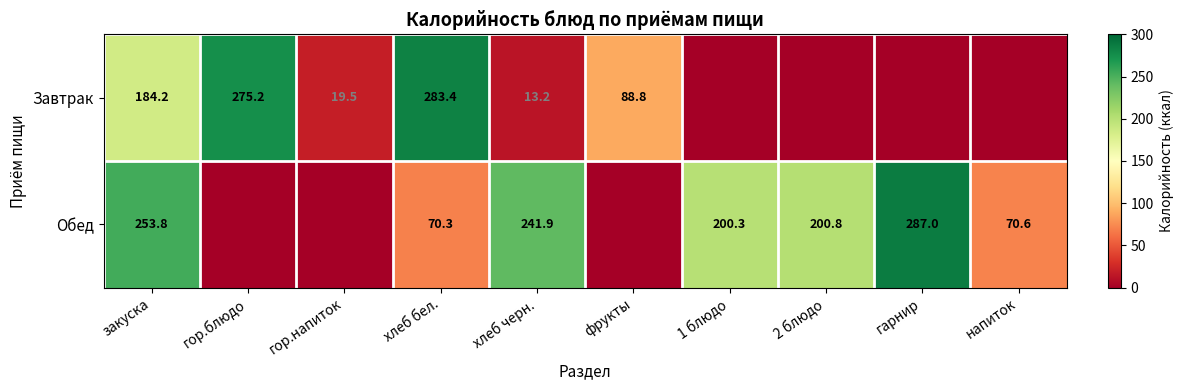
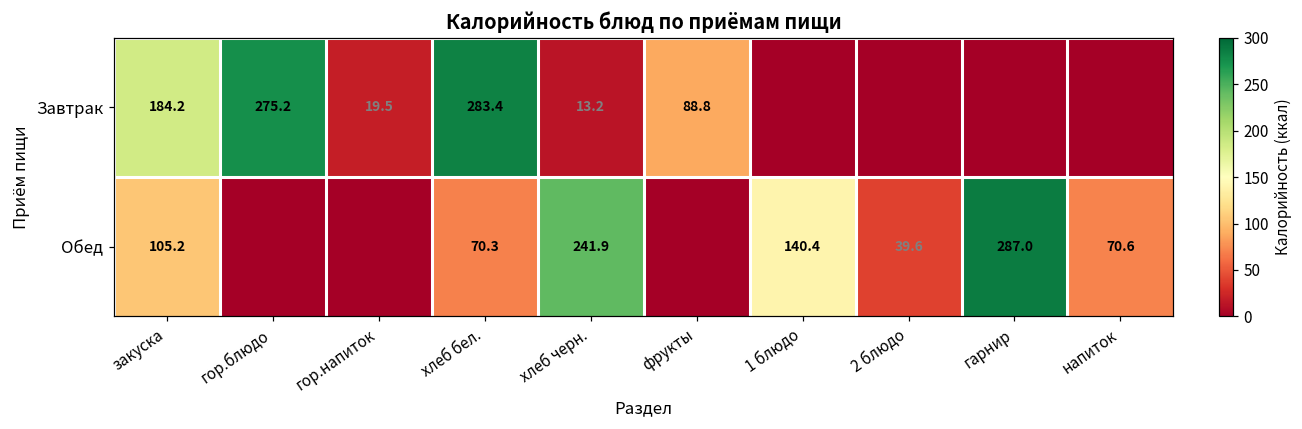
  {
    "Завтрак": {
      "закуска": 184.2,
      "гор.блюдо": 275.2,
      "гор.напиток": 19.5,
      "хлеб бел.": 283.4,
      "хлеб черн.": 13.2,
      "фрукты": 88.8
    },
    "Обед": {
-     "закуска": 253.8,
+     "закуска": 105.2,
      "хлеб бел.": 70.3,
      "хлеб черн.": 241.9,
-     "1 блюдо": 200.3,
-     "2 блюдо": 200.8,
+     "1 блюдо": 140.4,
+     "2 блюдо": 39.6,
      "гарнир": 287.0,
      "напиток": 70.6
    }
  }
